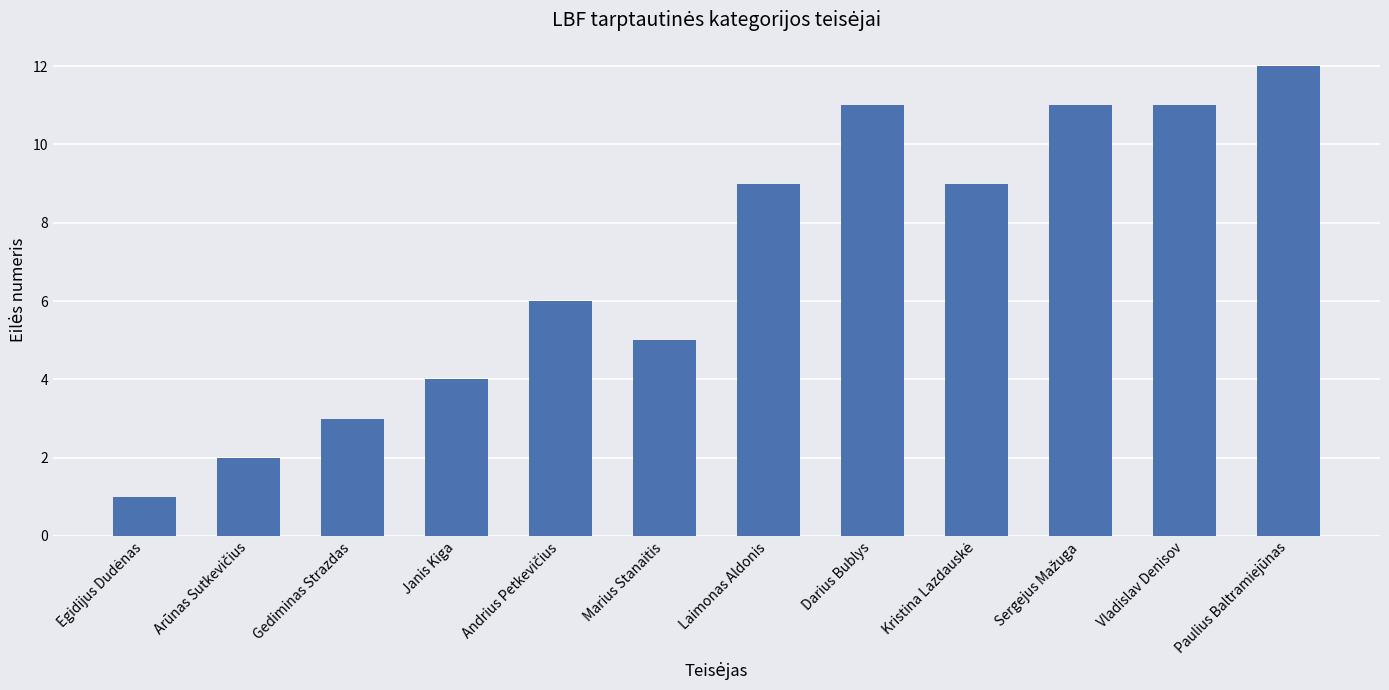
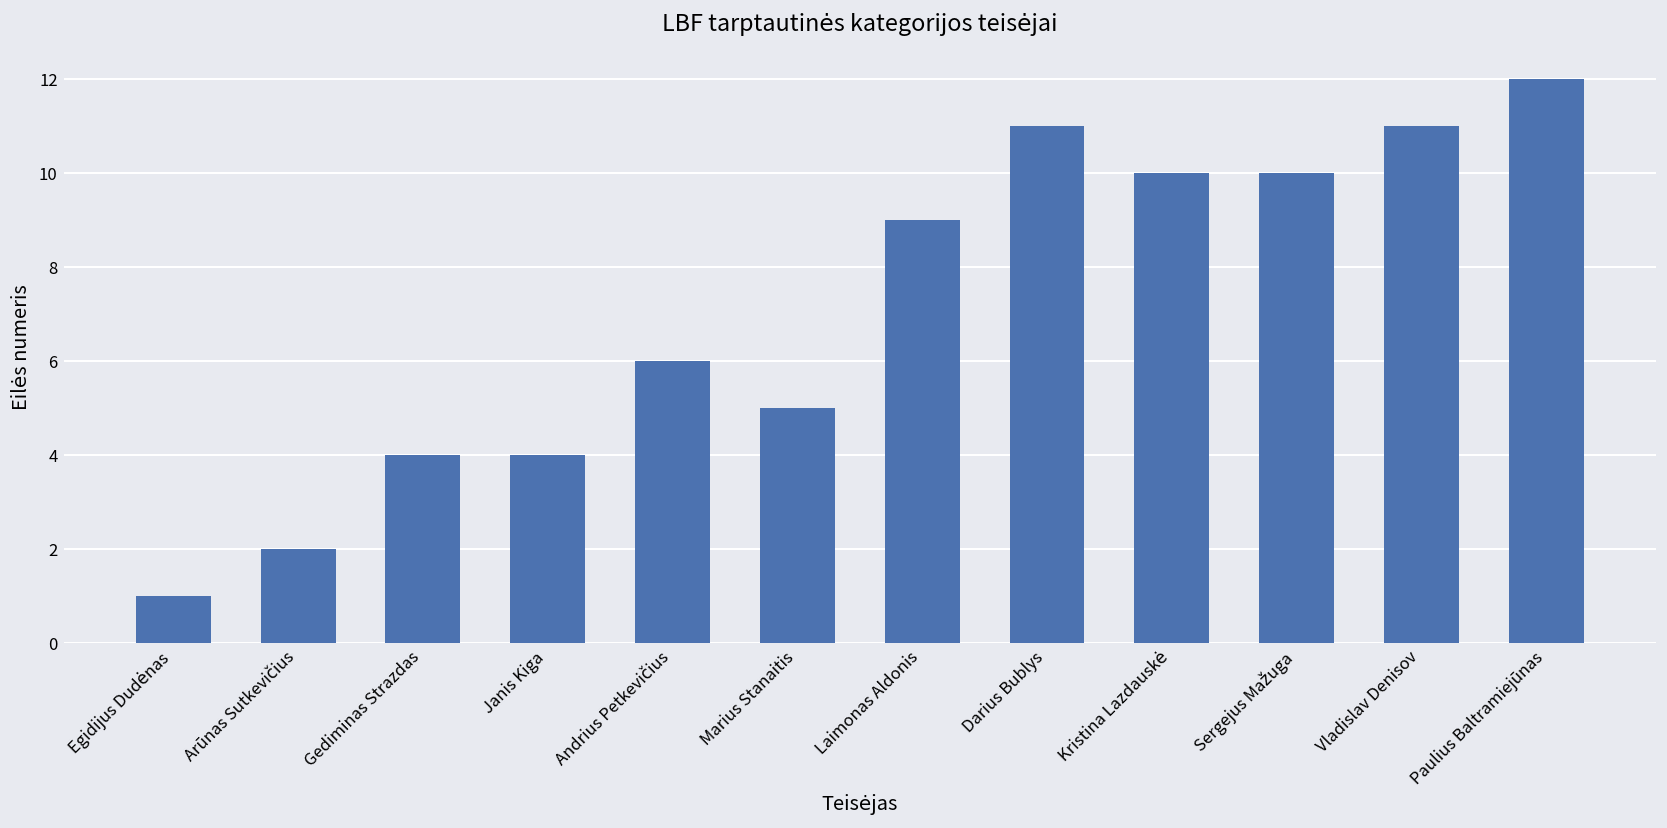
  {
    "Egidijus Dudėnas": 1,
    "Arūnas Sutkevičius": 2,
-   "Gediminas Strazdas": 3,
+   "Gediminas Strazdas": 4,
    "Janis Kiga": 4,
    "Andrius Petkevičius": 6,
    "Marius Stanaitis": 5,
    "Laimonas Aldonis": 9,
    "Darius Bublys": 11,
-   "Kristina Lazdauskė": 9,
-   "Sergejus Mažuga": 11,
+   "Kristina Lazdauskė": 10,
+   "Sergejus Mažuga": 10,
    "Vladislav Denisov": 11,
    "Paulius Baltramiejūnas": 12
  }
